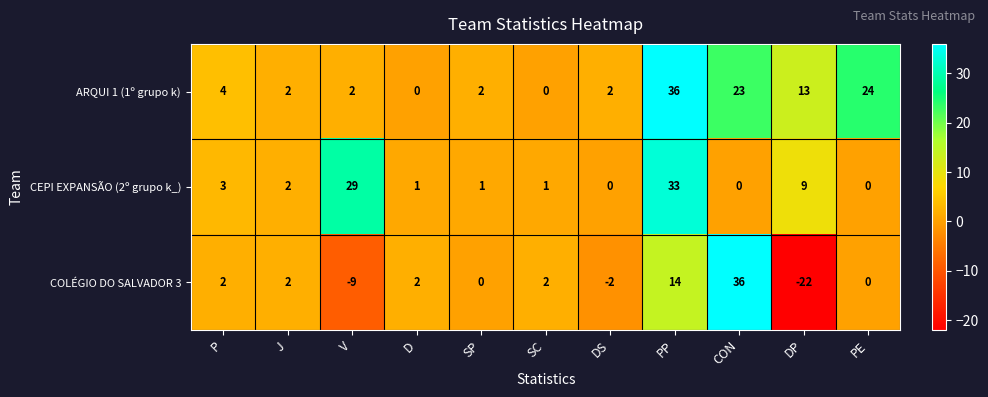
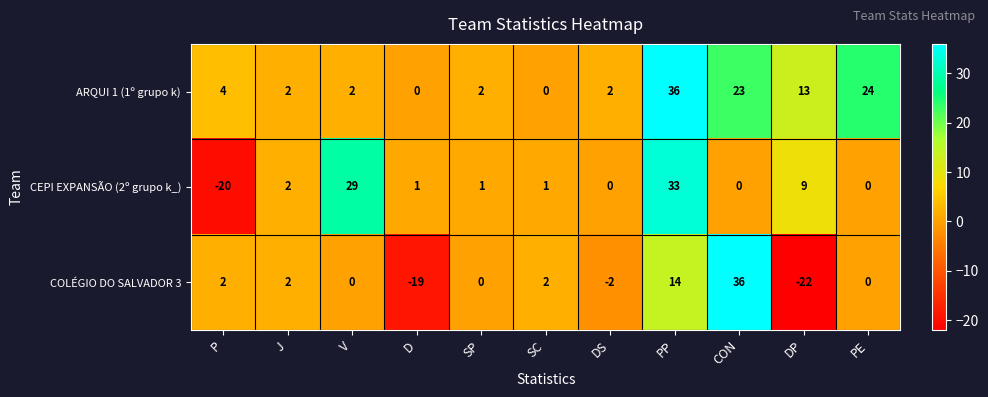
  {
    "ARQUI 1 (1º grupo k)": {
      "P": 4,
      "J": 2,
      "V": 2,
      "D": 0,
      "SP": 2,
      "SC": 0,
      "DS": 2,
      "PP": 36,
      "CON": 23,
      "DP": 13,
      "PE": 24
    },
    "CEPI EXPANSÃO (2º grupo k_)": {
-     "P": 3,
+     "P": -20,
      "J": 2,
      "V": 29,
      "D": 1,
      "SP": 1,
      "SC": 1,
      "DS": 0,
      "PP": 33,
      "CON": 0,
      "DP": 9,
      "PE": 0
    },
    "COLÉGIO DO SALVADOR 3": {
      "P": 2,
      "J": 2,
-     "V": -9,
-     "D": 2,
+     "V": 0,
+     "D": -19,
      "SP": 0,
      "SC": 2,
      "DS": -2,
      "PP": 14,
      "CON": 36,
      "DP": -22,
      "PE": 0
    }
  }
